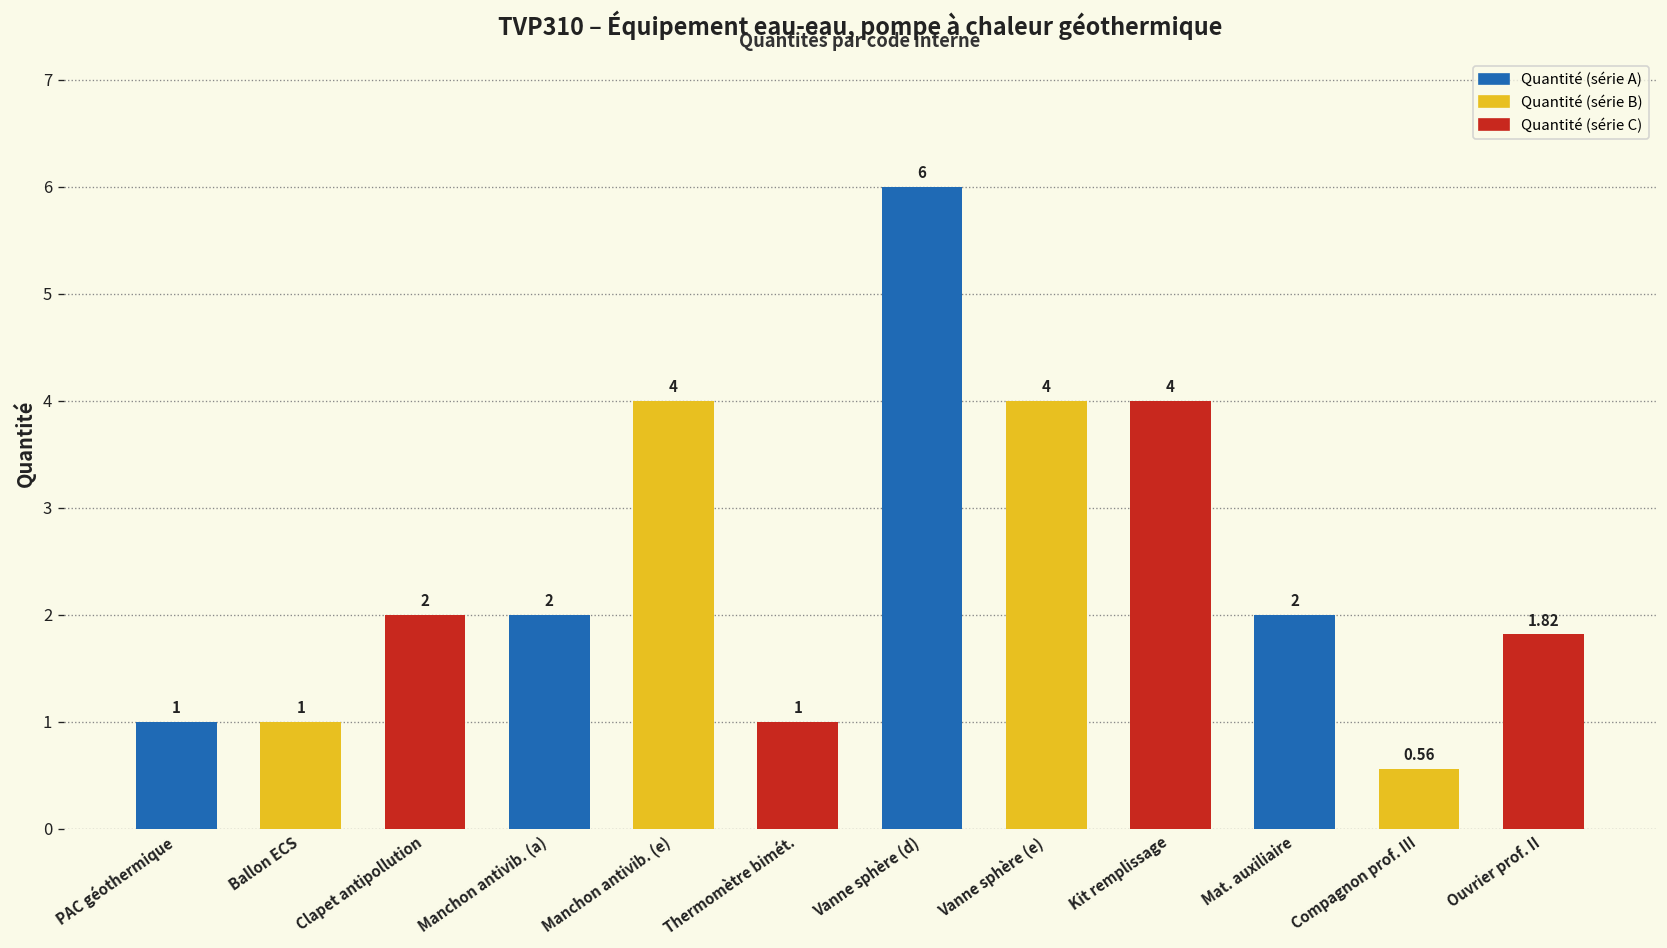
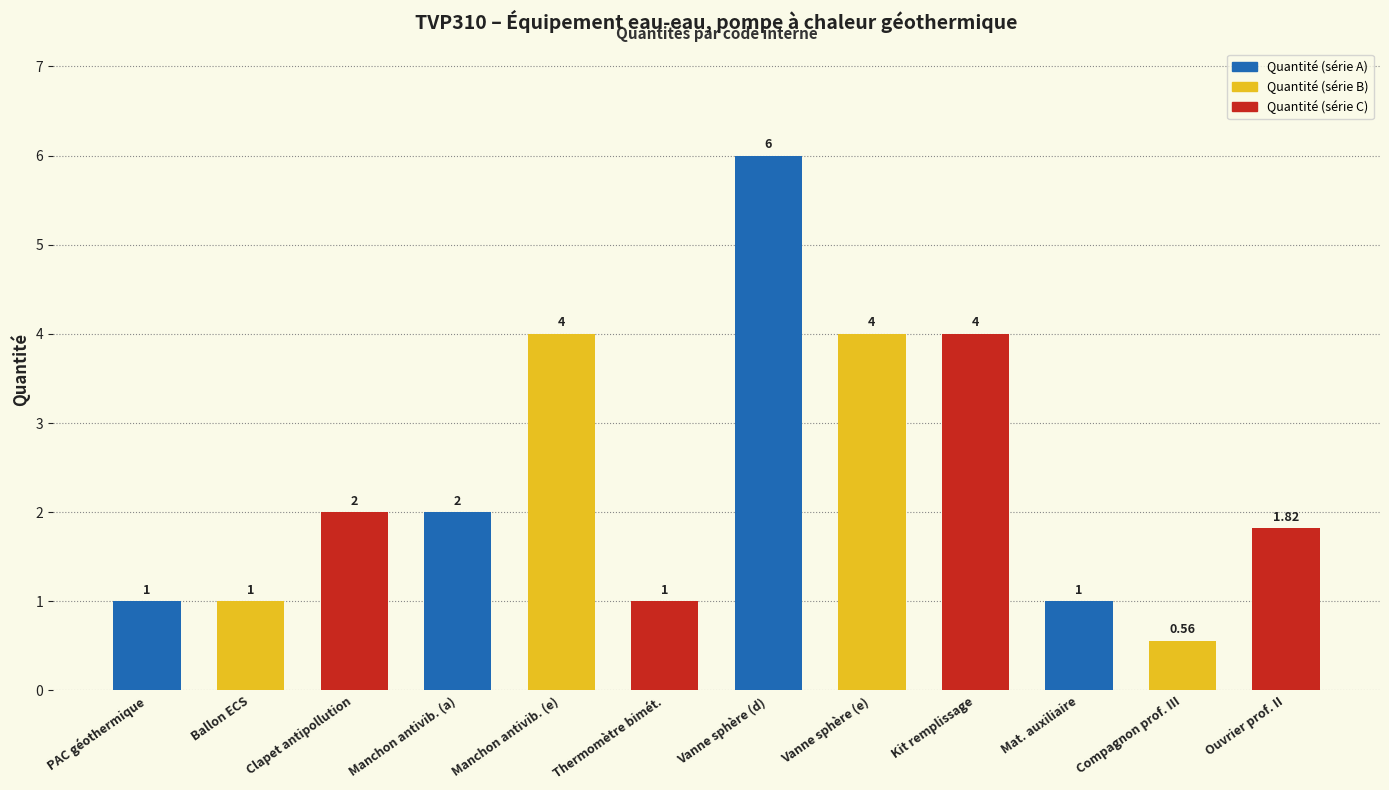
  {
    "PAC géothermique": 1,
    "Ballon ECS": 1,
    "Clapet antipollution": 2,
    "Manchon antivib. (a)": 2,
    "Manchon antivib. (e)": 4,
    "Thermomètre bimét.": 1,
    "Vanne sphère (d)": 6,
    "Vanne sphère (e)": 4,
    "Kit remplissage": 4,
-   "Mat. auxiliaire": 2,
+   "Mat. auxiliaire": 1,
    "Compagnon prof. III": 0.56,
    "Ouvrier prof. II": 1.82
  }
